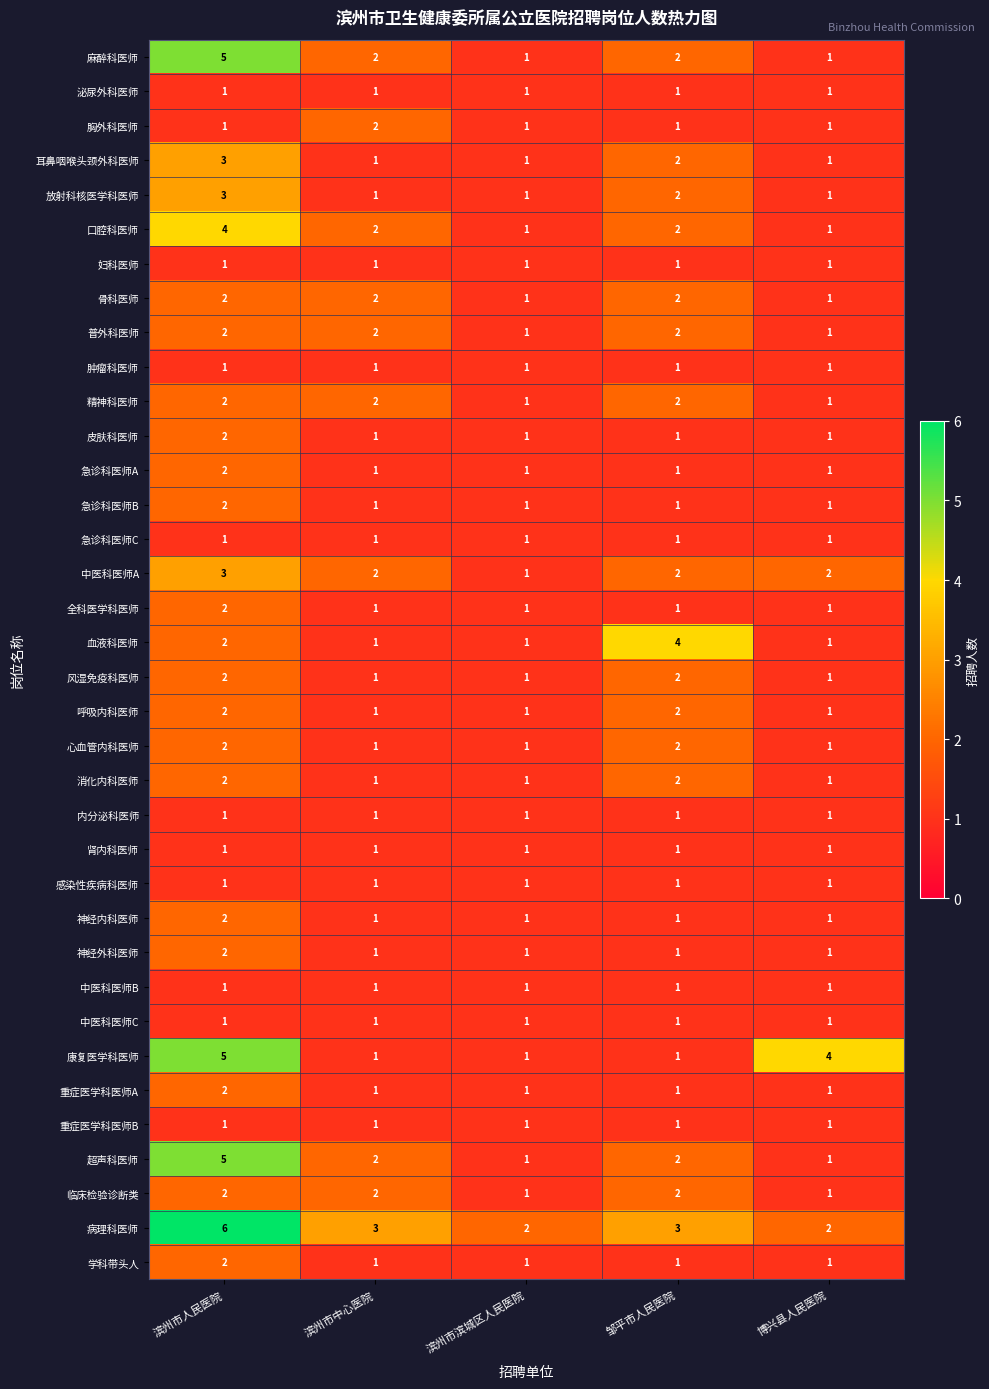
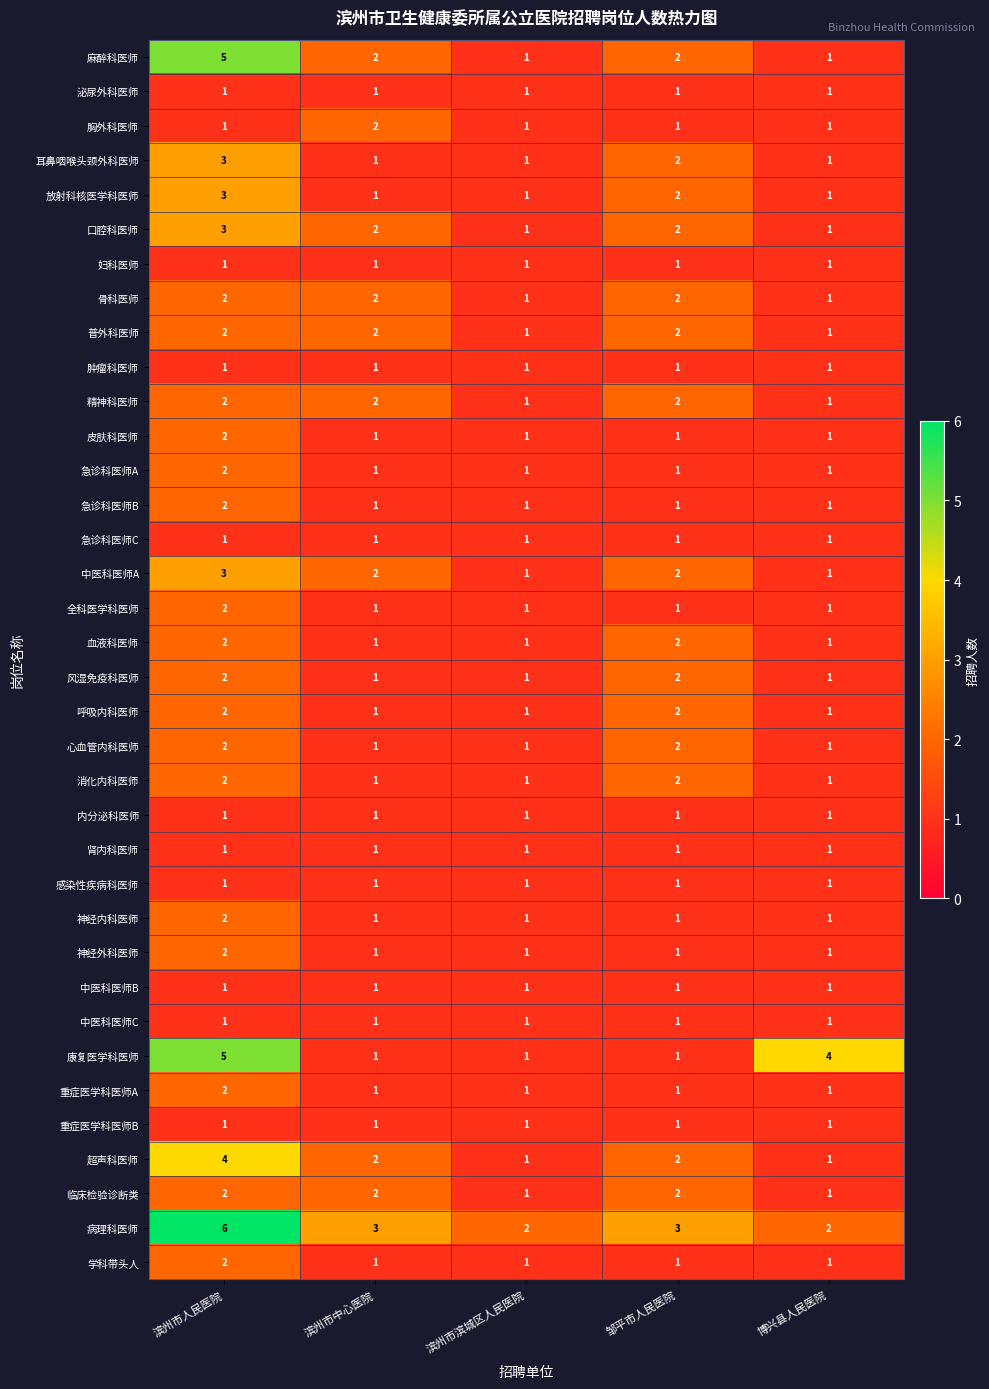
  {
    "麻醉科医师": {
      "滨州市人民医院": 5,
      "滨州市中心医院": 2,
      "滨州市滨城区人民医院": 1,
      "邹平市人民医院": 2,
      "博兴县人民医院": 1
    },
    "泌尿外科医师": {
      "滨州市人民医院": 1,
      "滨州市中心医院": 1,
      "滨州市滨城区人民医院": 1,
      "邹平市人民医院": 1,
      "博兴县人民医院": 1
    },
    "胸外科医师": {
      "滨州市人民医院": 1,
      "滨州市中心医院": 2,
      "滨州市滨城区人民医院": 1,
      "邹平市人民医院": 1,
      "博兴县人民医院": 1
    },
    "耳鼻咽喉头颈外科医师": {
      "滨州市人民医院": 3,
      "滨州市中心医院": 1,
      "滨州市滨城区人民医院": 1,
      "邹平市人民医院": 2,
      "博兴县人民医院": 1
    },
    "放射科核医学科医师": {
      "滨州市人民医院": 3,
      "滨州市中心医院": 1,
      "滨州市滨城区人民医院": 1,
      "邹平市人民医院": 2,
      "博兴县人民医院": 1
    },
    "口腔科医师": {
-     "滨州市人民医院": 4,
+     "滨州市人民医院": 3,
      "滨州市中心医院": 2,
      "滨州市滨城区人民医院": 1,
      "邹平市人民医院": 2,
      "博兴县人民医院": 1
    },
    "妇科医师": {
      "滨州市人民医院": 1,
      "滨州市中心医院": 1,
      "滨州市滨城区人民医院": 1,
      "邹平市人民医院": 1,
      "博兴县人民医院": 1
    },
    "骨科医师": {
      "滨州市人民医院": 2,
      "滨州市中心医院": 2,
      "滨州市滨城区人民医院": 1,
      "邹平市人民医院": 2,
      "博兴县人民医院": 1
    },
    "普外科医师": {
      "滨州市人民医院": 2,
      "滨州市中心医院": 2,
      "滨州市滨城区人民医院": 1,
      "邹平市人民医院": 2,
      "博兴县人民医院": 1
    },
    "肿瘤科医师": {
      "滨州市人民医院": 1,
      "滨州市中心医院": 1,
      "滨州市滨城区人民医院": 1,
      "邹平市人民医院": 1,
      "博兴县人民医院": 1
    },
    "精神科医师": {
      "滨州市人民医院": 2,
      "滨州市中心医院": 2,
      "滨州市滨城区人民医院": 1,
      "邹平市人民医院": 2,
      "博兴县人民医院": 1
    },
    "皮肤科医师": {
      "滨州市人民医院": 2,
      "滨州市中心医院": 1,
      "滨州市滨城区人民医院": 1,
      "邹平市人民医院": 1,
      "博兴县人民医院": 1
    },
    "急诊科医师A": {
      "滨州市人民医院": 2,
      "滨州市中心医院": 1,
      "滨州市滨城区人民医院": 1,
      "邹平市人民医院": 1,
      "博兴县人民医院": 1
    },
    "急诊科医师B": {
      "滨州市人民医院": 2,
      "滨州市中心医院": 1,
      "滨州市滨城区人民医院": 1,
      "邹平市人民医院": 1,
      "博兴县人民医院": 1
    },
    "急诊科医师C": {
      "滨州市人民医院": 1,
      "滨州市中心医院": 1,
      "滨州市滨城区人民医院": 1,
      "邹平市人民医院": 1,
      "博兴县人民医院": 1
    },
    "中医科医师A": {
      "滨州市人民医院": 3,
      "滨州市中心医院": 2,
      "滨州市滨城区人民医院": 1,
      "邹平市人民医院": 2,
-     "博兴县人民医院": 2
+     "博兴县人民医院": 1
    },
    "全科医学科医师": {
      "滨州市人民医院": 2,
      "滨州市中心医院": 1,
      "滨州市滨城区人民医院": 1,
      "邹平市人民医院": 1,
      "博兴县人民医院": 1
    },
    "血液科医师": {
      "滨州市人民医院": 2,
      "滨州市中心医院": 1,
      "滨州市滨城区人民医院": 1,
-     "邹平市人民医院": 4,
+     "邹平市人民医院": 2,
      "博兴县人民医院": 1
    },
    "风湿免疫科医师": {
      "滨州市人民医院": 2,
      "滨州市中心医院": 1,
      "滨州市滨城区人民医院": 1,
      "邹平市人民医院": 2,
      "博兴县人民医院": 1
    },
    "呼吸内科医师": {
      "滨州市人民医院": 2,
      "滨州市中心医院": 1,
      "滨州市滨城区人民医院": 1,
      "邹平市人民医院": 2,
      "博兴县人民医院": 1
    },
    "心血管内科医师": {
      "滨州市人民医院": 2,
      "滨州市中心医院": 1,
      "滨州市滨城区人民医院": 1,
      "邹平市人民医院": 2,
      "博兴县人民医院": 1
    },
    "消化内科医师": {
      "滨州市人民医院": 2,
      "滨州市中心医院": 1,
      "滨州市滨城区人民医院": 1,
      "邹平市人民医院": 2,
      "博兴县人民医院": 1
    },
    "内分泌科医师": {
      "滨州市人民医院": 1,
      "滨州市中心医院": 1,
      "滨州市滨城区人民医院": 1,
      "邹平市人民医院": 1,
      "博兴县人民医院": 1
    },
    "肾内科医师": {
      "滨州市人民医院": 1,
      "滨州市中心医院": 1,
      "滨州市滨城区人民医院": 1,
      "邹平市人民医院": 1,
      "博兴县人民医院": 1
    },
    "感染性疾病科医师": {
      "滨州市人民医院": 1,
      "滨州市中心医院": 1,
      "滨州市滨城区人民医院": 1,
      "邹平市人民医院": 1,
      "博兴县人民医院": 1
    },
    "神经内科医师": {
      "滨州市人民医院": 2,
      "滨州市中心医院": 1,
      "滨州市滨城区人民医院": 1,
      "邹平市人民医院": 1,
      "博兴县人民医院": 1
    },
    "神经外科医师": {
      "滨州市人民医院": 2,
      "滨州市中心医院": 1,
      "滨州市滨城区人民医院": 1,
      "邹平市人民医院": 1,
      "博兴县人民医院": 1
    },
    "中医科医师B": {
      "滨州市人民医院": 1,
      "滨州市中心医院": 1,
      "滨州市滨城区人民医院": 1,
      "邹平市人民医院": 1,
      "博兴县人民医院": 1
    },
    "中医科医师C": {
      "滨州市人民医院": 1,
      "滨州市中心医院": 1,
      "滨州市滨城区人民医院": 1,
      "邹平市人民医院": 1,
      "博兴县人民医院": 1
    },
    "康复医学科医师": {
      "滨州市人民医院": 5,
      "滨州市中心医院": 1,
      "滨州市滨城区人民医院": 1,
      "邹平市人民医院": 1,
      "博兴县人民医院": 4
    },
    "重症医学科医师A": {
      "滨州市人民医院": 2,
      "滨州市中心医院": 1,
      "滨州市滨城区人民医院": 1,
      "邹平市人民医院": 1,
      "博兴县人民医院": 1
    },
    "重症医学科医师B": {
      "滨州市人民医院": 1,
      "滨州市中心医院": 1,
      "滨州市滨城区人民医院": 1,
      "邹平市人民医院": 1,
      "博兴县人民医院": 1
    },
    "超声科医师": {
-     "滨州市人民医院": 5,
+     "滨州市人民医院": 4,
      "滨州市中心医院": 2,
      "滨州市滨城区人民医院": 1,
      "邹平市人民医院": 2,
      "博兴县人民医院": 1
    },
    "临床检验诊断类": {
      "滨州市人民医院": 2,
      "滨州市中心医院": 2,
      "滨州市滨城区人民医院": 1,
      "邹平市人民医院": 2,
      "博兴县人民医院": 1
    },
    "病理科医师": {
      "滨州市人民医院": 6,
      "滨州市中心医院": 3,
      "滨州市滨城区人民医院": 2,
      "邹平市人民医院": 3,
      "博兴县人民医院": 2
    },
    "学科带头人": {
      "滨州市人民医院": 2,
      "滨州市中心医院": 1,
      "滨州市滨城区人民医院": 1,
      "邹平市人民医院": 1,
      "博兴县人民医院": 1
    }
  }
